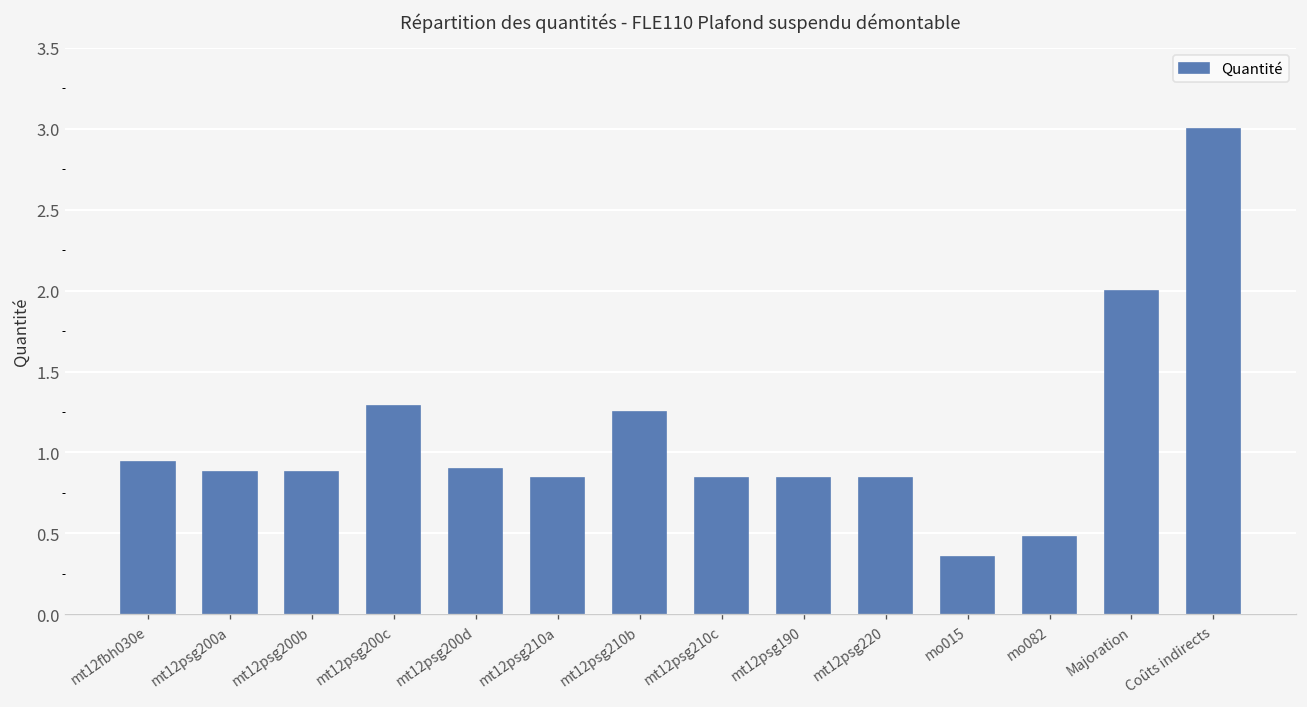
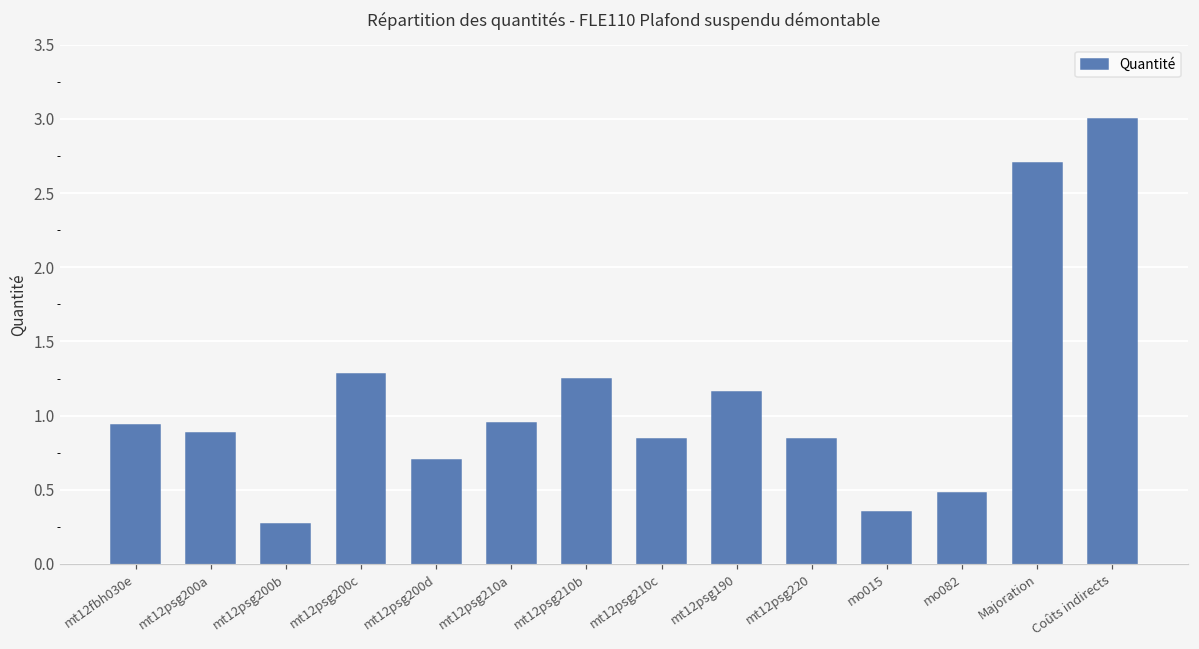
  {
    "mt12fbh030e": 0.94,
    "mt12psg200a": 0.88,
-   "mt12psg200b": 0.88,
+   "mt12psg200b": 0.27,
    "mt12psg200c": 1.28,
-   "mt12psg200d": 0.9,
-   "mt12psg210a": 0.84,
+   "mt12psg200d": 0.7,
+   "mt12psg210a": 0.95,
    "mt12psg210b": 1.25,
    "mt12psg210c": 0.84,
-   "mt12psg190": 0.84,
+   "mt12psg190": 1.16,
    "mt12psg220": 0.84,
    "mo015": 0.35,
    "mo082": 0.48,
-   "Majoration": 2.0,
+   "Majoration": 2.7,
    "Coûts indirects": 3.00
  }
